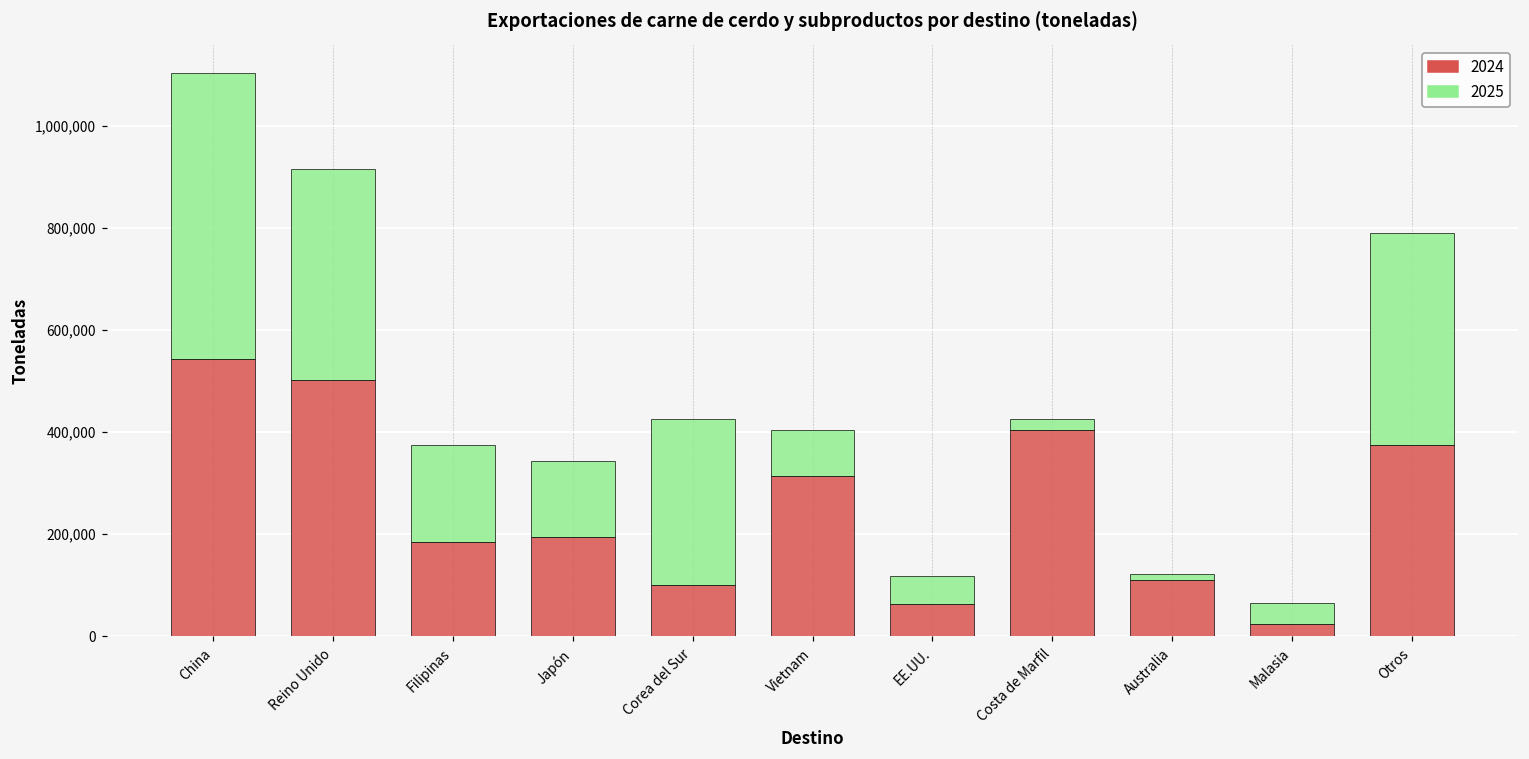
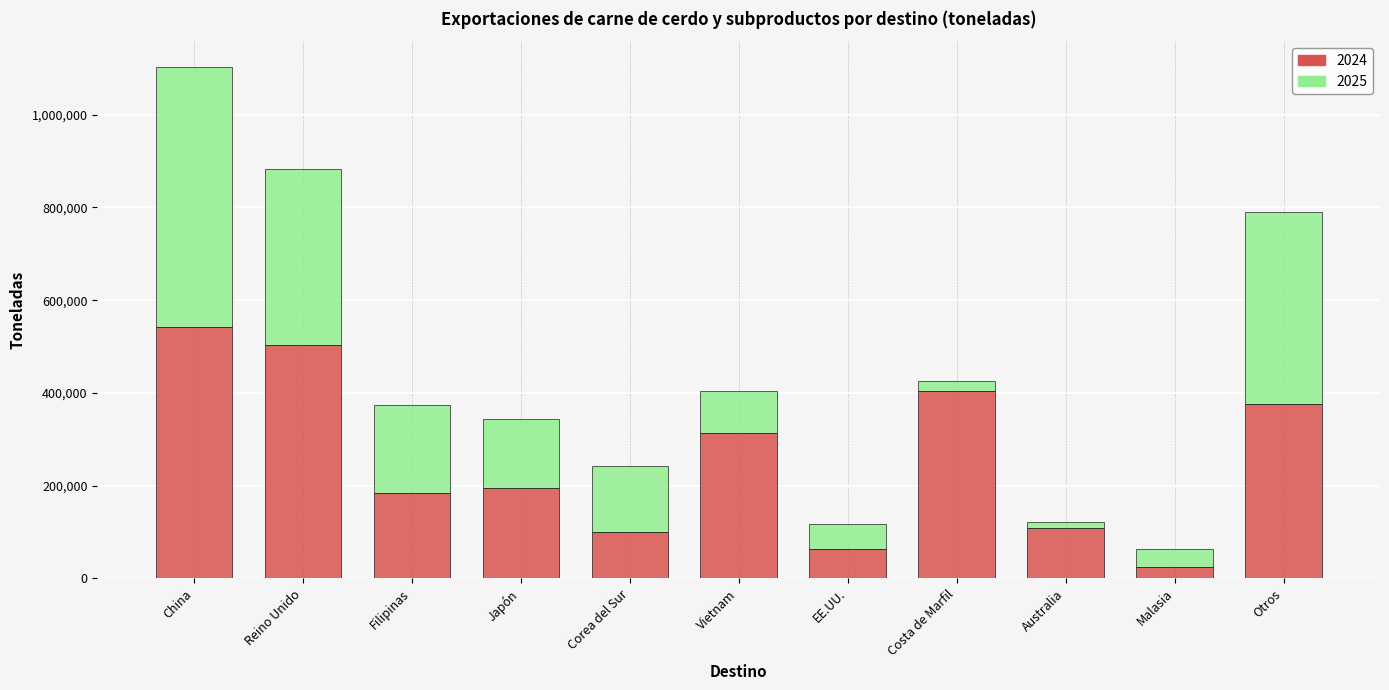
  {
    "2024": {
      "China": "540,000",
      "Reino Unido": "500,000",
      "Filipinas": "190,000",
      "Japón": "190,000",
      "Corea del Sur": "100,000",
      "Vietnam": "310,000",
      "EE.UU.": "60,000",
      "Costa de Marfil": "400,000",
      "Australia": "110,000",
      "Malasia": "20,000",
      "Otros": "380,000"
    },
    "2025": {
      "China": "560,000",
-     "Reino Unido": "410,000",
+     "Reino Unido": "380,000",
      "Filipinas": "190,000",
      "Japón": "150,000",
-     "Corea del Sur": "330,000",
+     "Corea del Sur": "140,000",
      "Vietnam": "90,000",
      "EE.UU.": "60,000",
      "Costa de Marfil": "20,000",
      "Australia": "10,000",
      "Malasia": "40,000",
      "Otros": "420,000"
    }
  }
